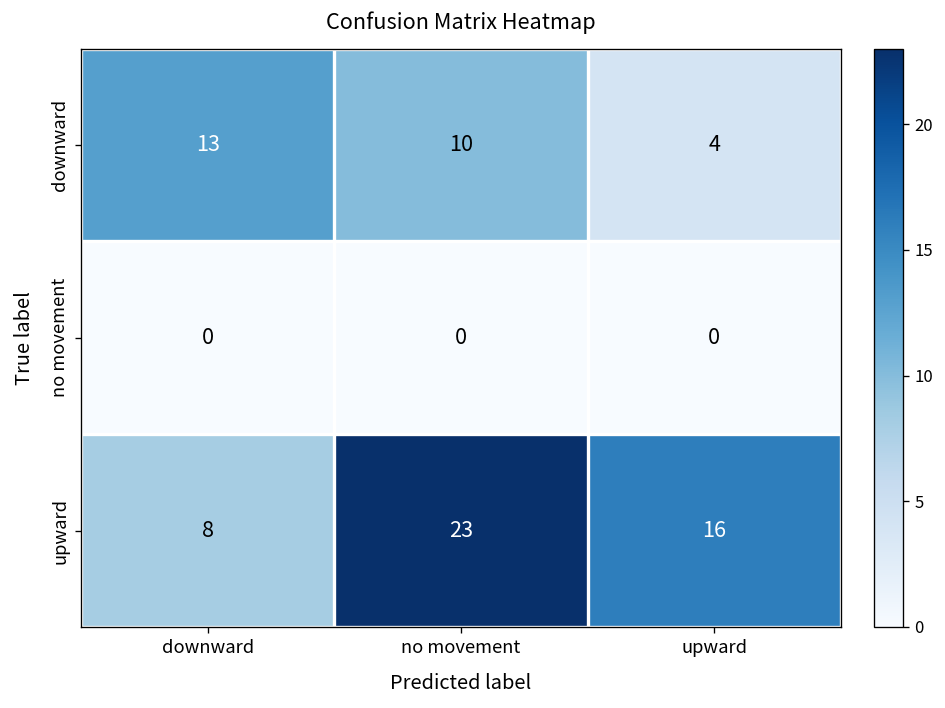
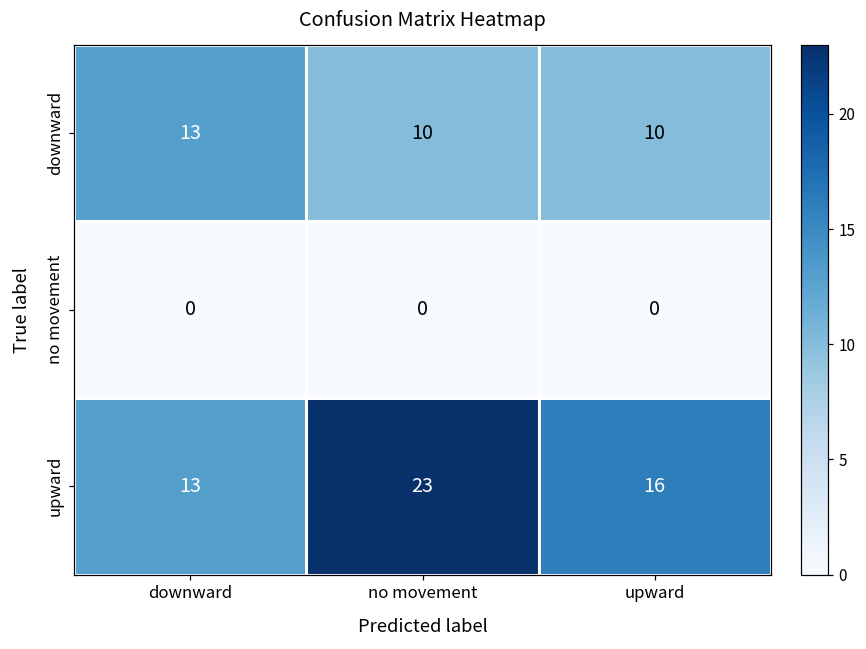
  {
    "downward": {
      "downward": 13,
      "no movement": 10,
-     "upward": 4
+     "upward": 10
    },
    "no movement": {
      "downward": 0,
      "no movement": 0,
      "upward": 0
    },
    "upward": {
-     "downward": 8,
+     "downward": 13,
      "no movement": 23,
      "upward": 16
    }
  }
